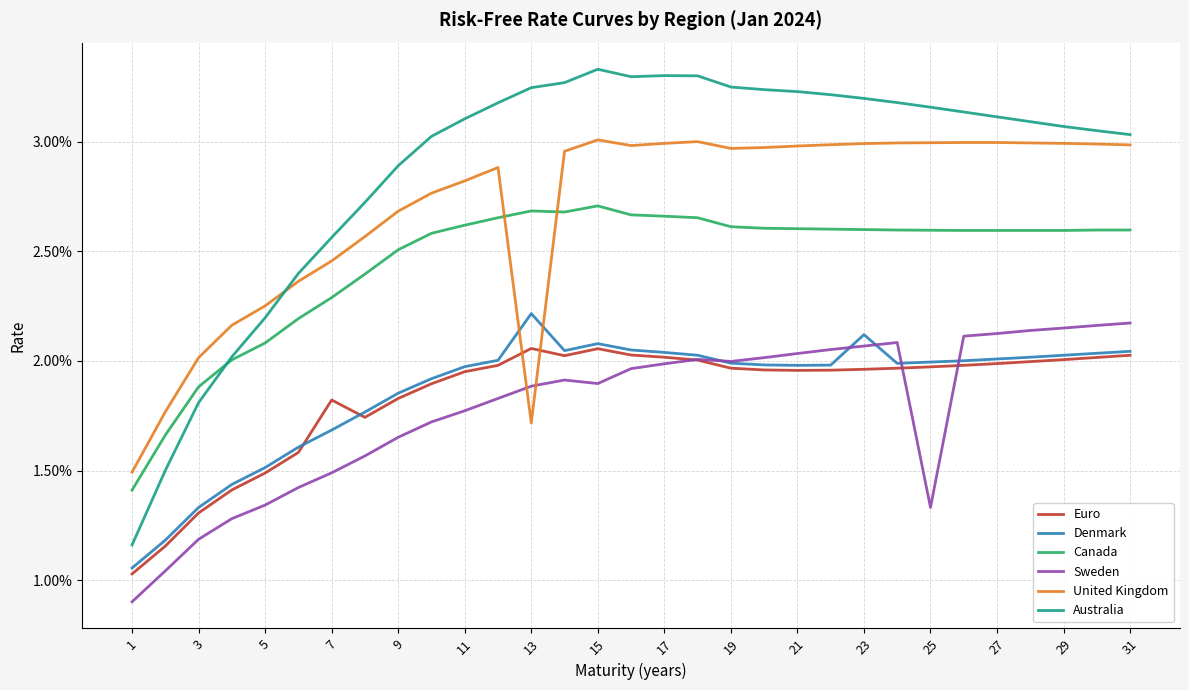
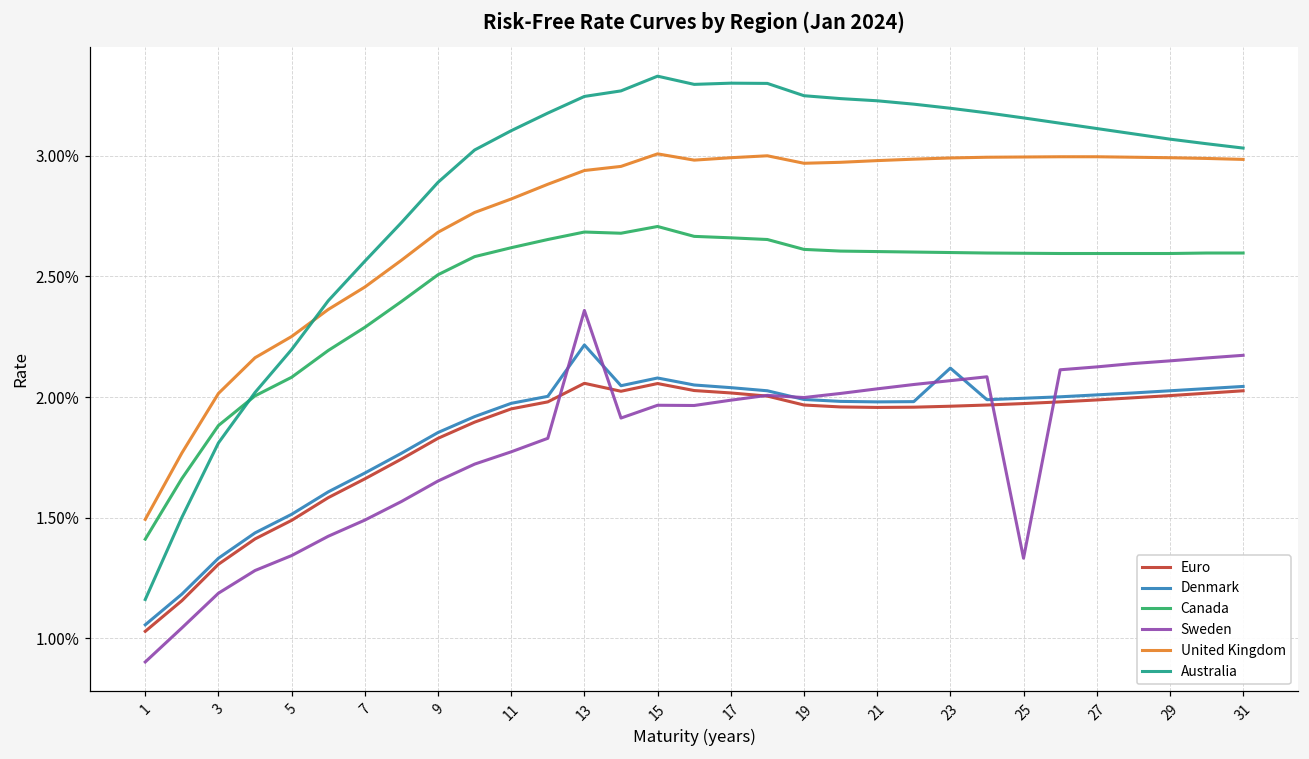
  {
    "Euro": {
      "1": "1.03%",
      "3": "1.31%",
      "5": "1.49%",
-     "7": "1.82%",
+     "7": "1.66%",
      "9": "1.83%",
      "11": "1.95%",
      "13": "2.06%",
      "15": "2.06%",
      "17": "2.02%",
      "19": "1.97%",
      "21": "1.96%",
      "23": "1.96%",
      "25": "1.97%",
      "27": "1.99%",
      "29": "2.01%",
      "31": "2.03%"
    },
    "Denmark": {
      "1": "1.06%",
      "3": "1.33%",
      "5": "1.51%",
      "7": "1.69%",
      "9": "1.85%",
      "11": "1.97%",
      "13": "2.22%",
      "15": "2.08%",
      "17": "2.04%",
      "21": "1.98%",
      "23": "2.12%",
      "25": "1.99%",
      "27": "2.01%",
      "29": "2.03%",
      "31": "2.04%"
    },
    "Sweden": {
      "1": "0.90%",
      "3": "1.19%",
      "5": "1.34%",
      "7": "1.49%",
      "9": "1.65%",
      "11": "1.77%",
-     "13": "1.88%",
-     "15": "1.90%",
+     "13": "2.36%",
+     "15": "1.97%",
      "17": "1.99%",
      "21": "2.03%",
      "23": "2.07%",
      "25": "1.33%",
      "27": "2.13%",
      "29": "2.15%",
      "31": "2.17%"
    },
    "United Kingdom": {
      "1": "1.49%",
      "3": "2.02%",
      "5": "2.25%",
      "7": "2.46%",
      "9": "2.68%",
      "11": "2.82%",
-     "13": "1.72%",
+     "13": "2.94%",
      "15": "3.01%",
      "17": "2.99%",
      "19": "2.97%",
      "21": "2.98%",
      "23": "2.99%",
      "25": "3.00%",
      "27": "3.00%",
      "29": "2.99%",
      "31": "2.99%"
    }
  }
